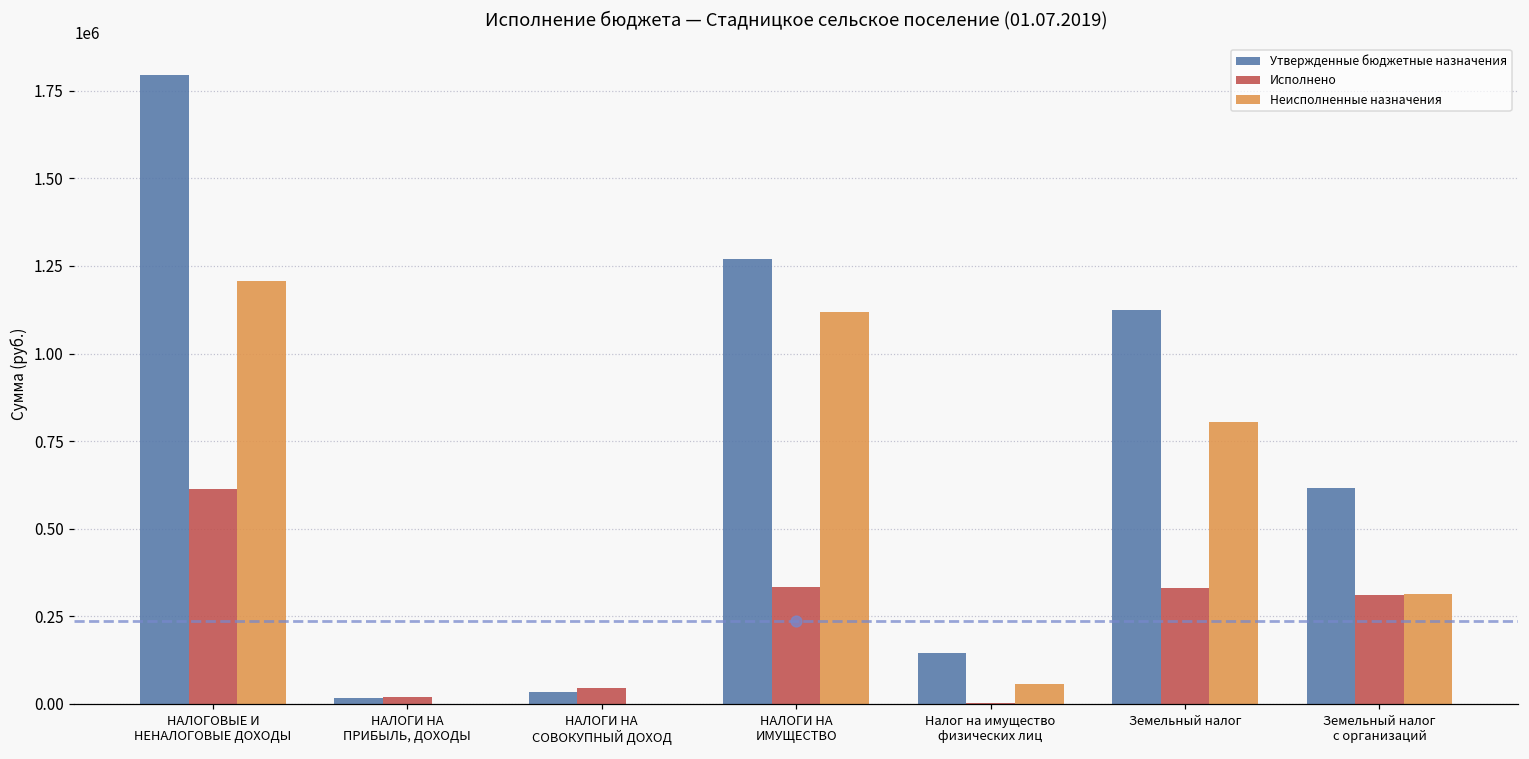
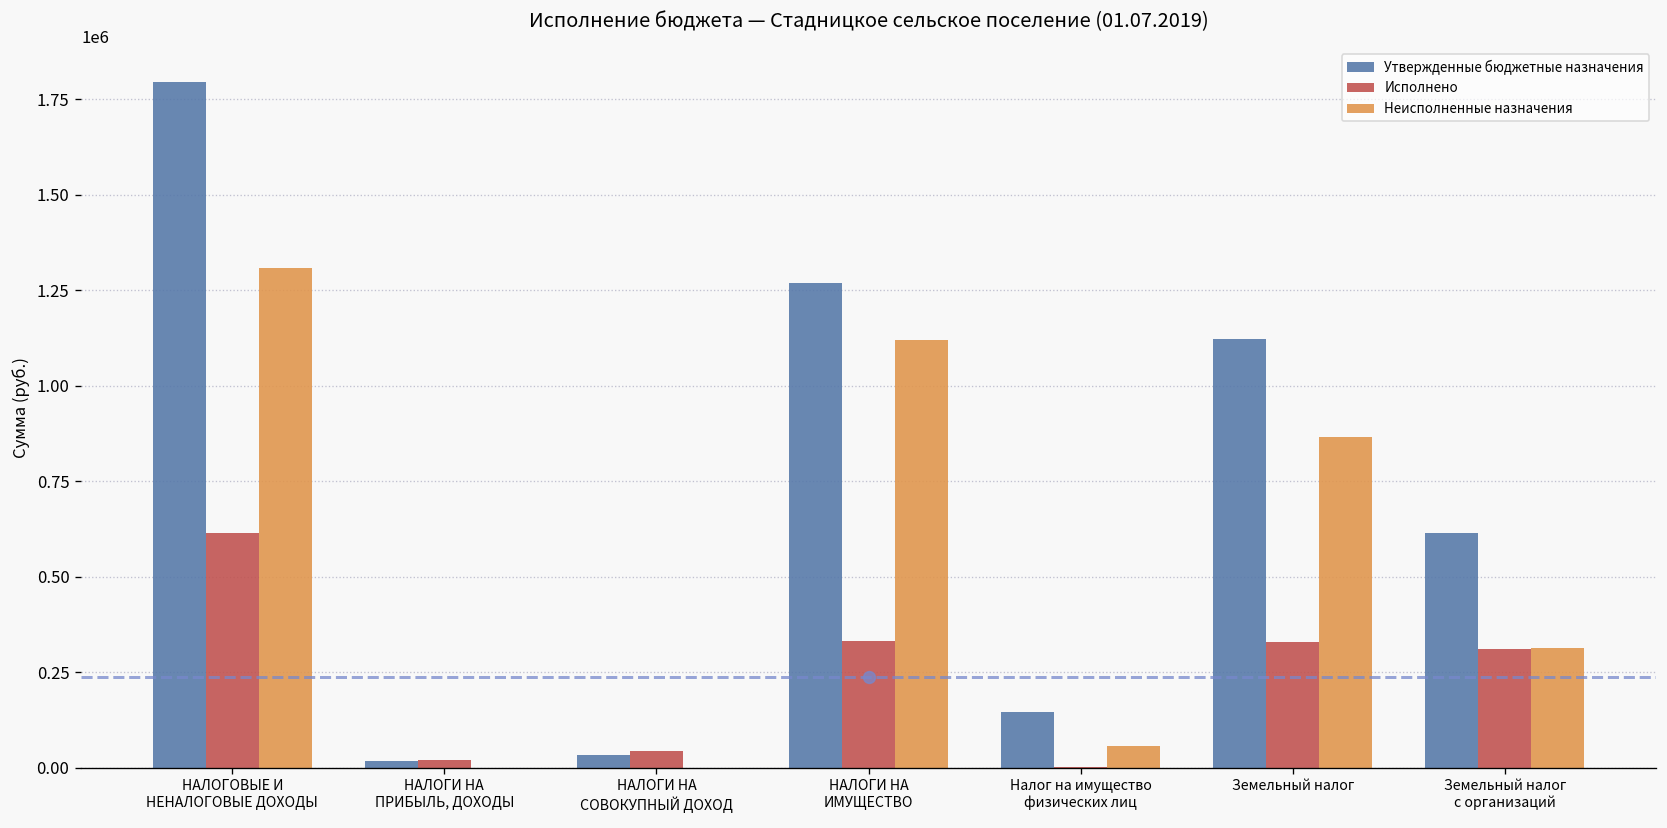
  {
    "Исполнено": {
      "НАЛОГОВЫЕ И НЕНАЛОГОВЫЕ ДОХОДЫ": 610000,
      "НАЛОГИ НА ПРИБЫЛЬ, ДОХОДЫ": 20000,
      "НАЛОГИ НА СОВОКУПНЫЙ ДОХОД": 40000,
      "НАЛОГИ НА ИМУЩЕСТВО": 330000,
      "Земельный налог": 330000,
      "Земельный налог с организаций": 310000
    },
    "Неисполненные назначения": {
-     "НАЛОГОВЫЕ И НЕНАЛОГОВЫЕ ДОХОДЫ": 1210000,
+     "НАЛОГОВЫЕ И НЕНАЛОГОВЫЕ ДОХОДЫ": 1310000,
      "НАЛОГИ НА ПРИБЫЛЬ, ДОХОДЫ": 0,
      "НАЛОГИ НА СОВОКУПНЫЙ ДОХОД": 0,
      "НАЛОГИ НА ИМУЩЕСТВО": 1120000,
      "Налог на имущество физических лиц": 60000,
-     "Земельный налог": 800000,
+     "Земельный налог": 870000,
      "Земельный налог с организаций": 310000
    }
  }
